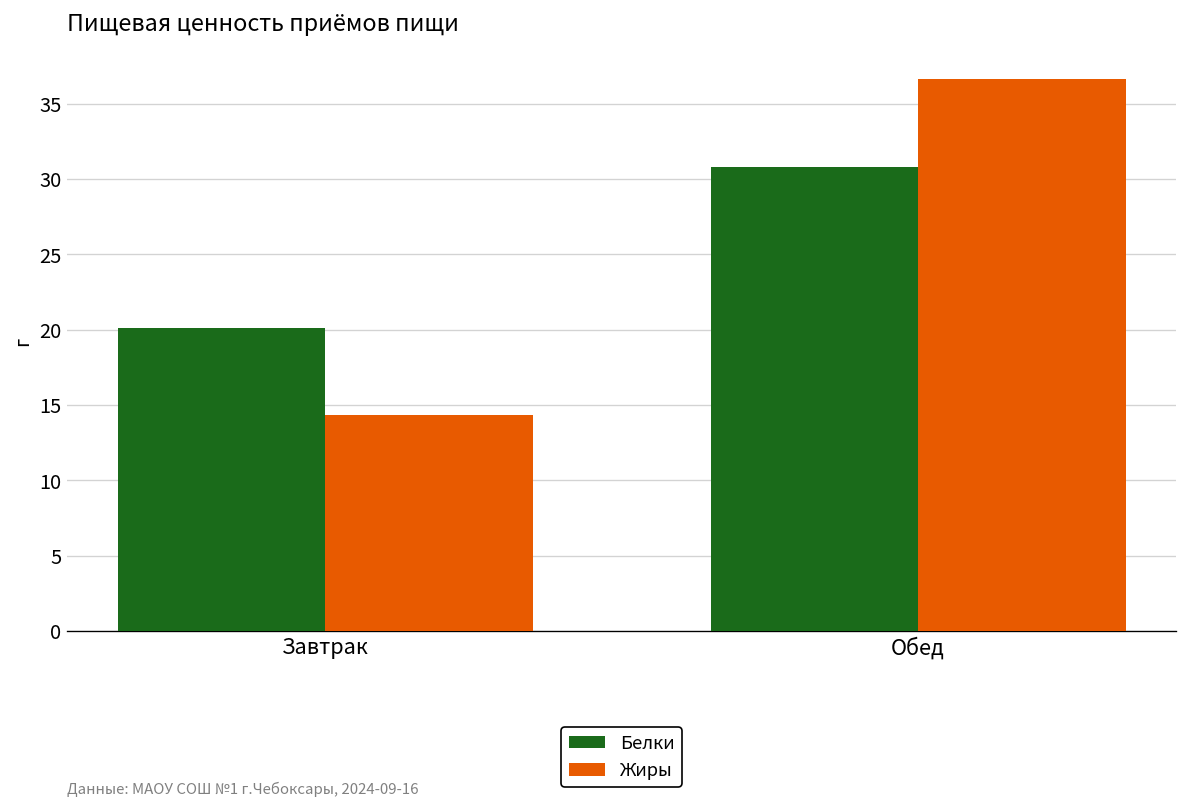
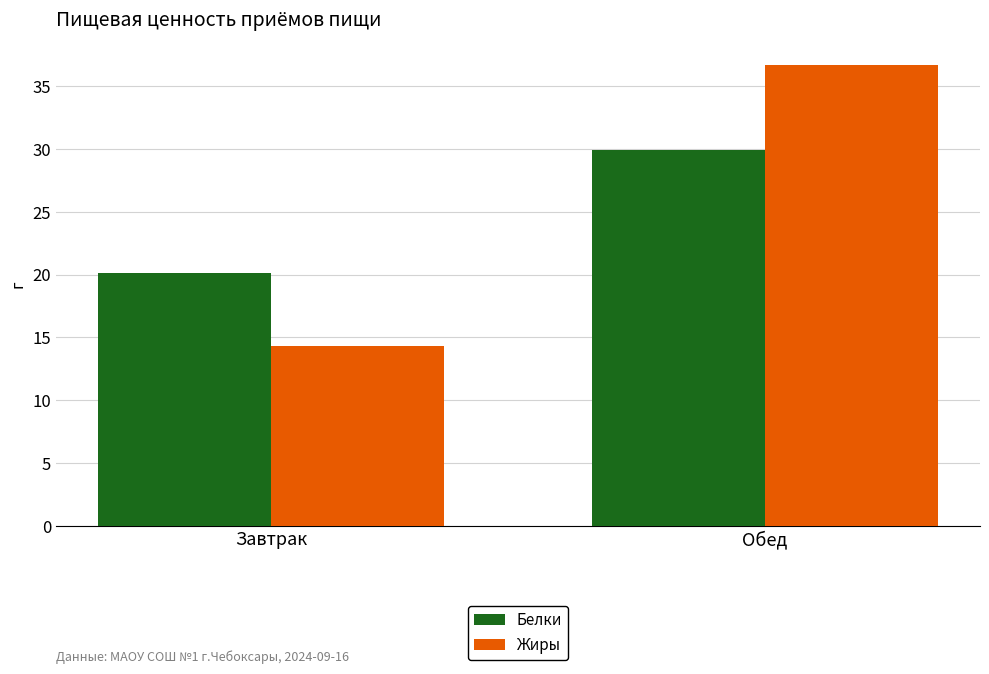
  {
    "Белки": {
      "Завтрак": 20.1,
-     "Обед": 30.8
+     "Обед": 29.9
    },
    "Жиры": {
      "Завтрак": 14.3,
      "Обед": 36.7
    }
  }
